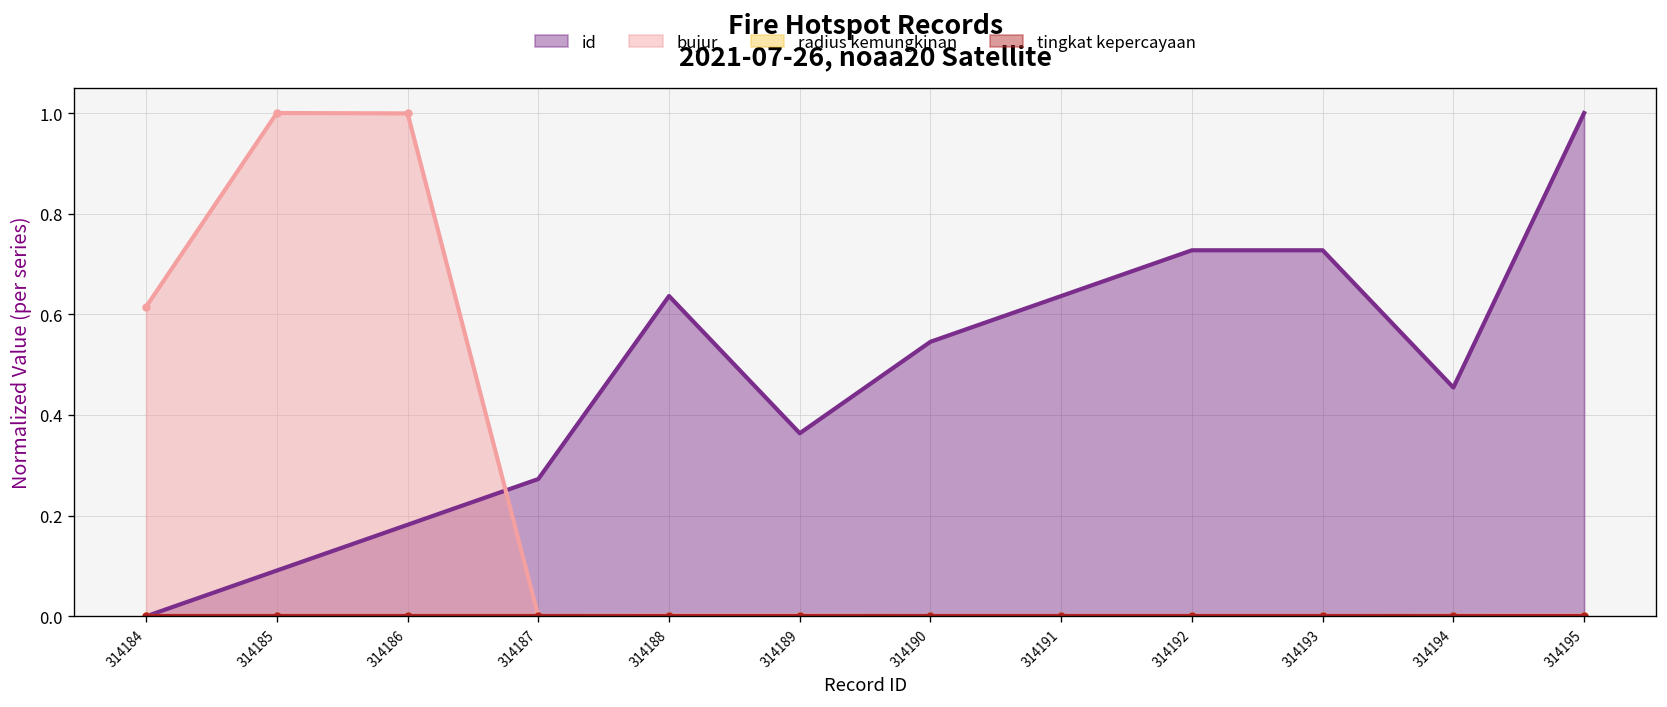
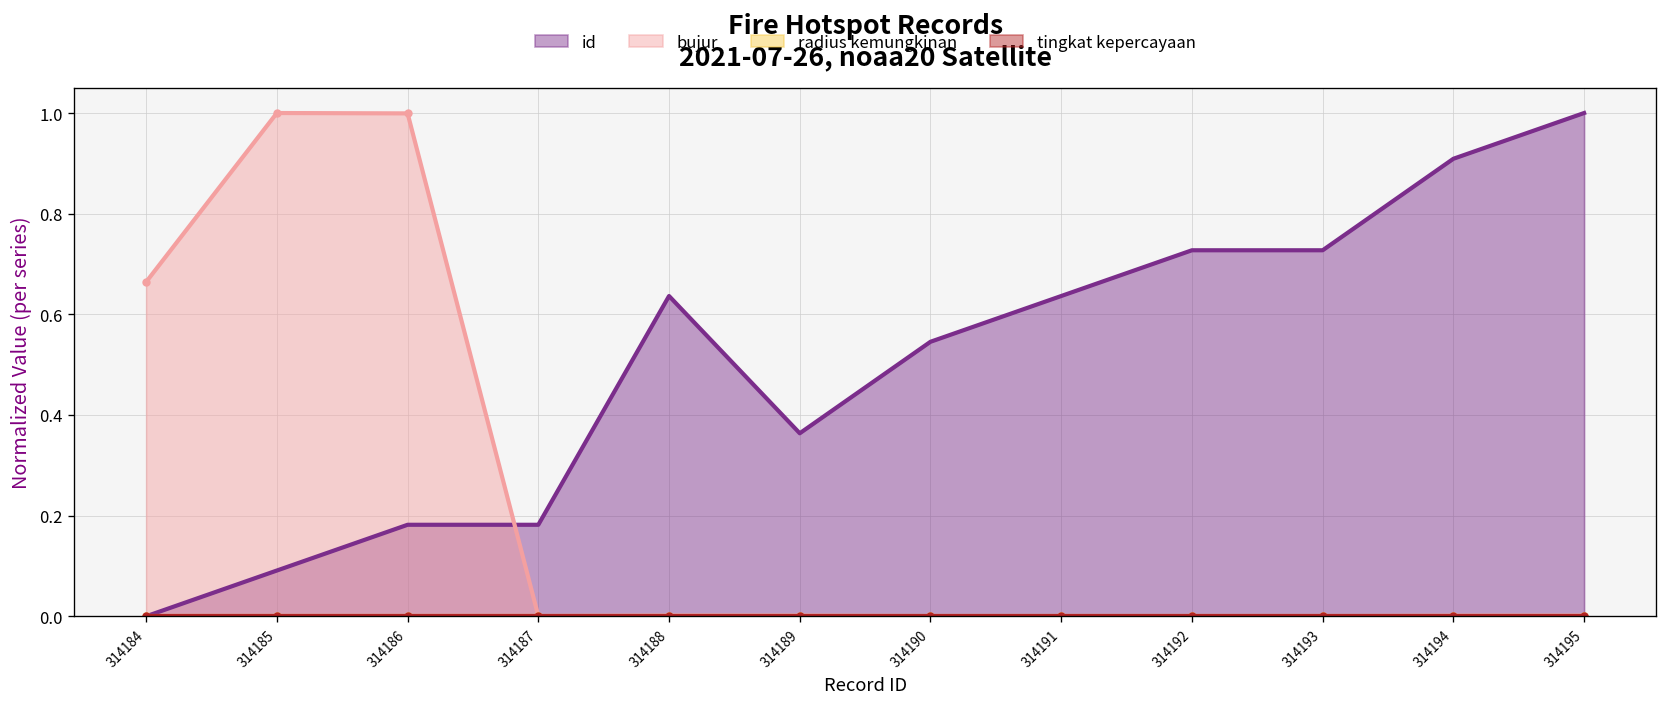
  {
    "id": {
      "314185": 0.09,
      "314186": 0.18,
-     "314187": 0.27,
+     "314187": 0.18,
      "314188": 0.64,
      "314189": 0.36,
      "314190": 0.55,
      "314191": 0.64,
      "314192": 0.73,
      "314193": 0.73,
-     "314194": 0.45,
+     "314194": 0.91,
      "314195": 1.00
    },
    "bujur": {
-     "314184": 0.62,
+     "314184": 0.66,
      "314185": 1.00,
      "314186": 1.00
    },
    "tingkat kepercayaan": {
      "314185": 0.00,
      "314186": 0.00
    }
  }
